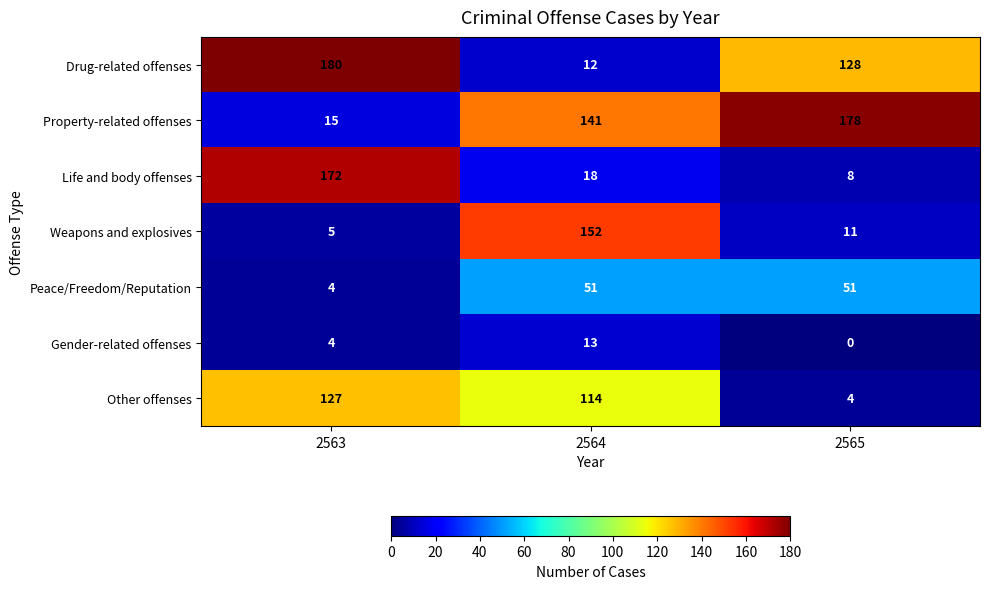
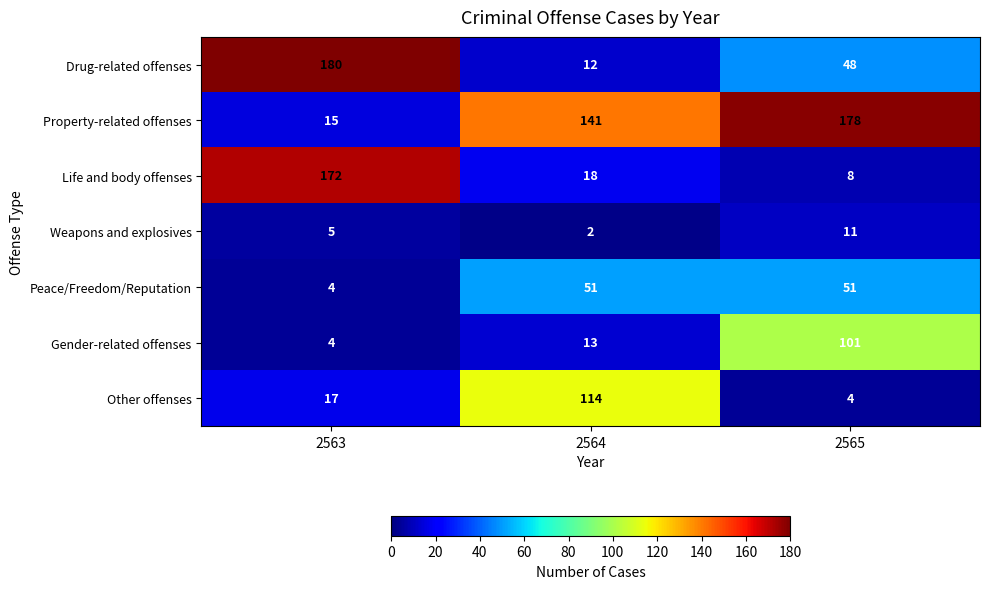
  {
    "Drug-related offenses": {
      "2563": 180,
      "2564": 12,
-     "2565": 128
+     "2565": 48
    },
    "Property-related offenses": {
      "2563": 15,
      "2564": 141,
      "2565": 178
    },
    "Life and body offenses": {
      "2563": 172,
      "2564": 18,
      "2565": 8
    },
    "Weapons and explosives": {
      "2563": 5,
-     "2564": 152,
+     "2564": 2,
      "2565": 11
    },
    "Peace/Freedom/Reputation": {
      "2563": 4,
      "2564": 51,
      "2565": 51
    },
    "Gender-related offenses": {
      "2563": 4,
      "2564": 13,
-     "2565": 0
+     "2565": 101
    },
    "Other offenses": {
-     "2563": 127,
+     "2563": 17,
      "2564": 114,
      "2565": 4
    }
  }
